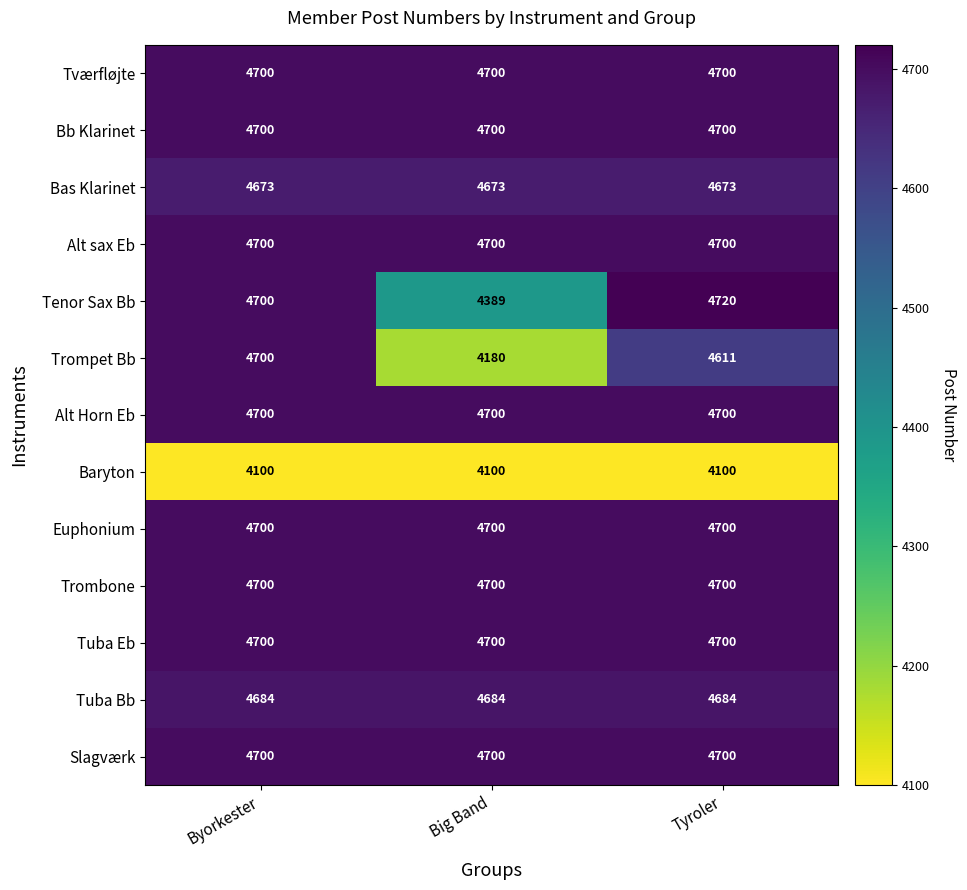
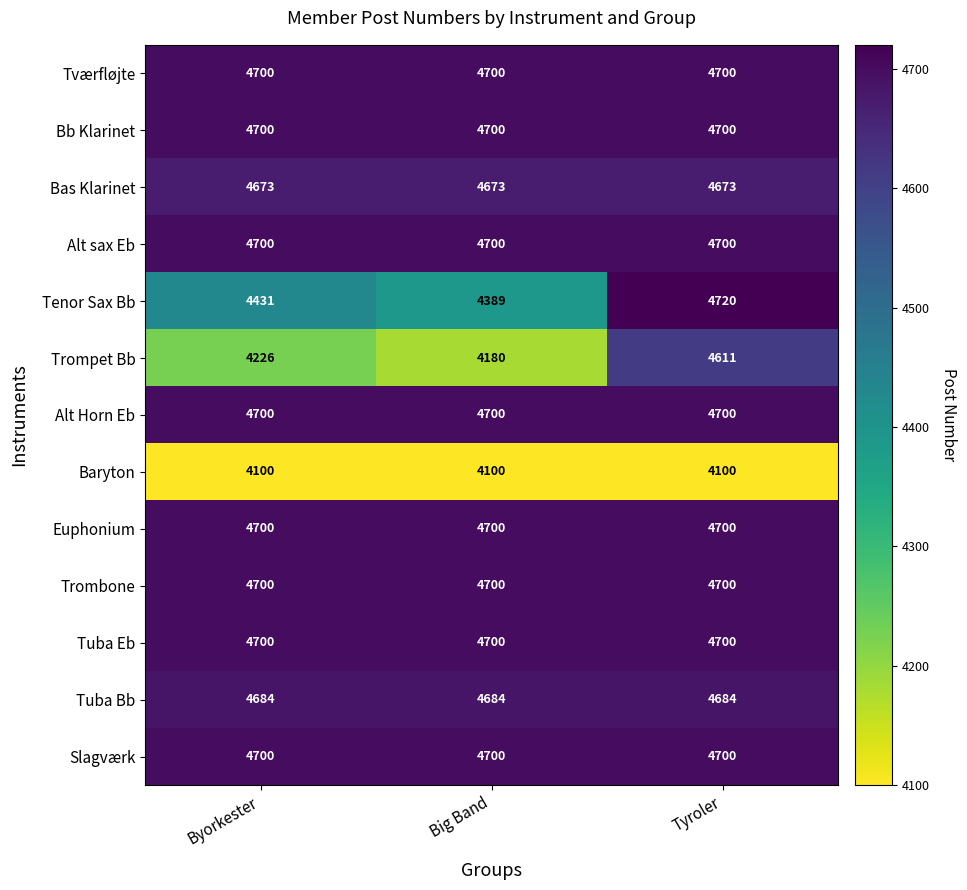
  {
    "Tværfløjte": {
      "Byorkester": 4700,
      "Big Band": 4700,
      "Tyroler": 4700
    },
    "Bb Klarinet": {
      "Byorkester": 4700,
      "Big Band": 4700,
      "Tyroler": 4700
    },
    "Bas Klarinet": {
      "Byorkester": 4673,
      "Big Band": 4673,
      "Tyroler": 4673
    },
    "Alt sax Eb": {
      "Byorkester": 4700,
      "Big Band": 4700,
      "Tyroler": 4700
    },
    "Tenor Sax Bb": {
-     "Byorkester": 4700,
+     "Byorkester": 4431,
      "Big Band": 4389,
      "Tyroler": 4720
    },
    "Trompet Bb": {
-     "Byorkester": 4700,
+     "Byorkester": 4226,
      "Big Band": 4180,
      "Tyroler": 4611
    },
    "Alt Horn Eb": {
      "Byorkester": 4700,
      "Big Band": 4700,
      "Tyroler": 4700
    },
    "Baryton": {
      "Byorkester": 4100,
      "Big Band": 4100,
      "Tyroler": 4100
    },
    "Euphonium": {
      "Byorkester": 4700,
      "Big Band": 4700,
      "Tyroler": 4700
    },
    "Trombone": {
      "Byorkester": 4700,
      "Big Band": 4700,
      "Tyroler": 4700
    },
    "Tuba Eb": {
      "Byorkester": 4700,
      "Big Band": 4700,
      "Tyroler": 4700
    },
    "Tuba Bb": {
      "Byorkester": 4684,
      "Big Band": 4684,
      "Tyroler": 4684
    },
    "Slagværk": {
      "Byorkester": 4700,
      "Big Band": 4700,
      "Tyroler": 4700
    }
  }
